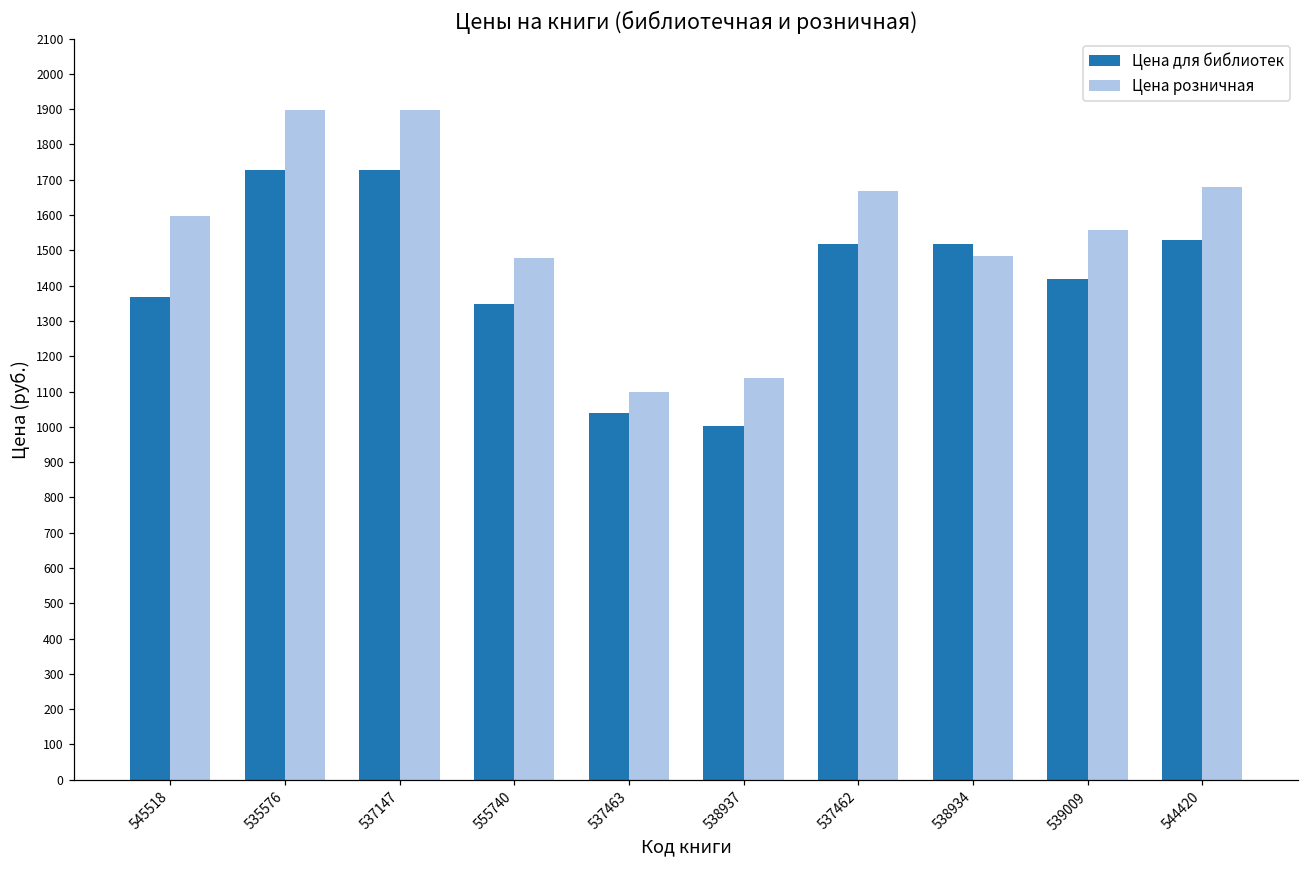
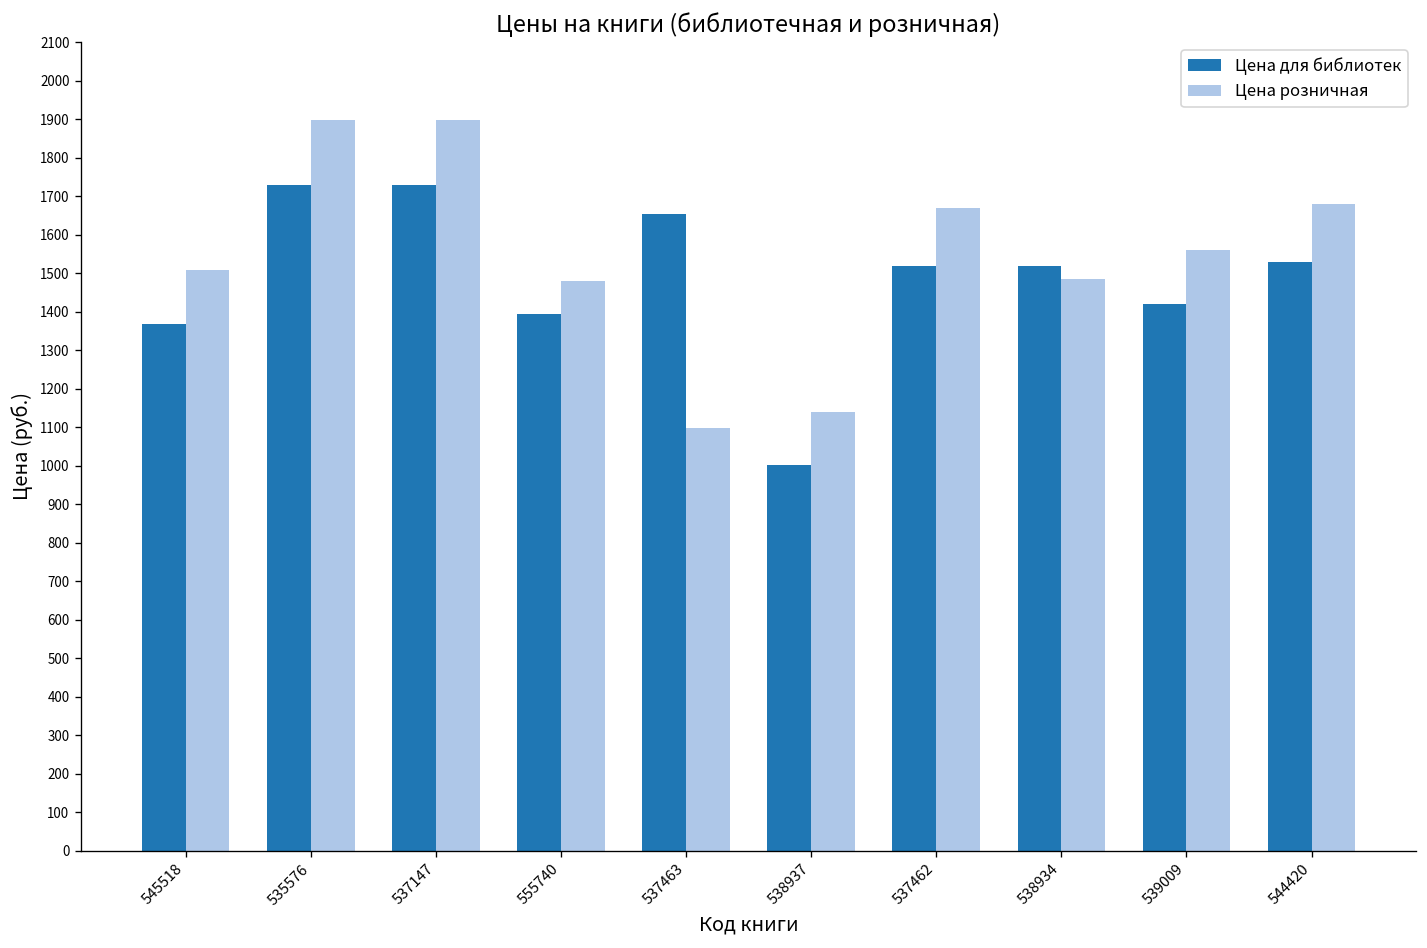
  {
    "Цена для библиотек": {
      "545518": 1370,
      "535576": 1730,
      "537147": 1730,
-     "555740": 1350,
-     "537463": 1040,
+     "555740": 1390,
+     "537463": 1650,
      "538937": 1000,
      "537462": 1520,
      "538934": 1520,
      "539009": 1420,
      "544420": 1530
    },
    "Цена розничная": {
-     "545518": 1600,
+     "545518": 1510,
      "535576": 1900,
      "537147": 1900,
      "555740": 1480,
      "537463": 1100,
      "538937": 1140,
      "537462": 1670,
      "538934": 1480,
      "539009": 1560,
      "544420": 1680
    }
  }
